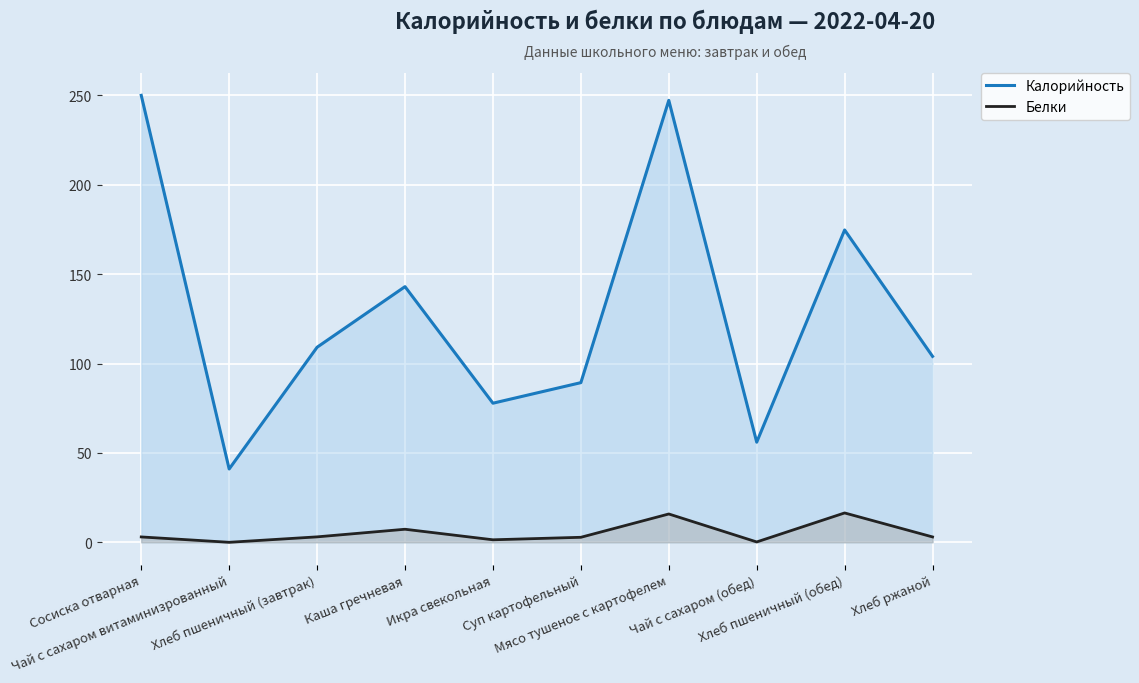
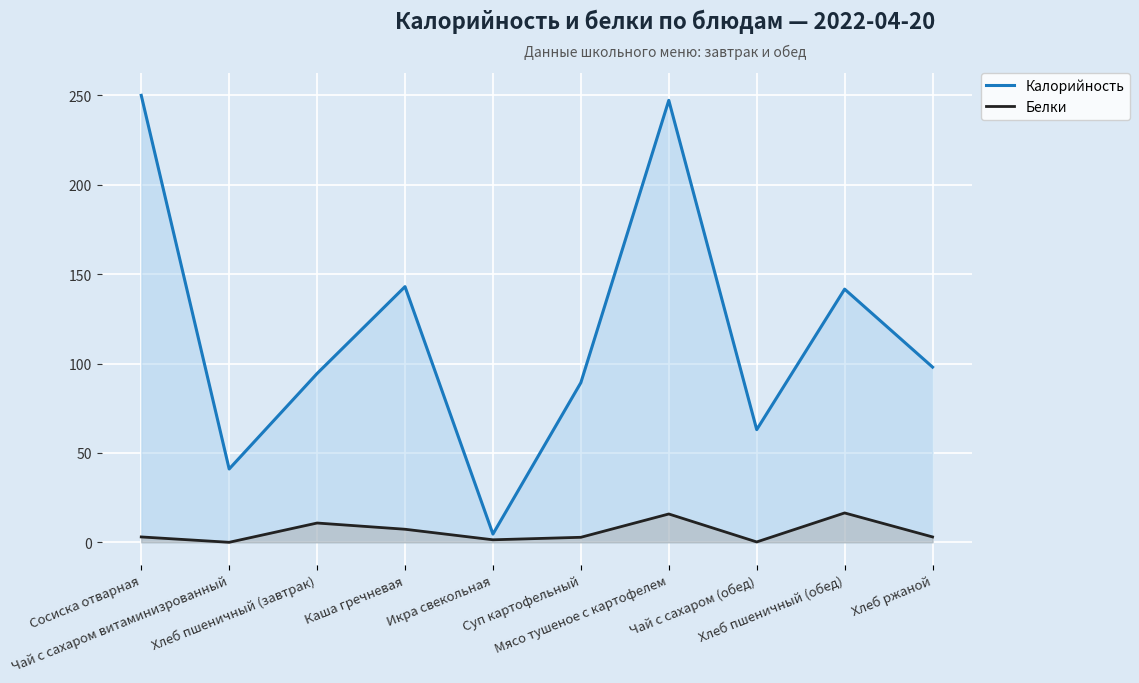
  {
    "Калорийность": {
      "Сосиска отварная": 250,
      "Чай с сахаром витаминизрованный": 41,
-     "Хлеб пшеничный (завтрак)": 109,
+     "Хлеб пшеничный (завтрак)": 94,
      "Каша гречневая": 143,
-     "Икра свекольная": 78,
+     "Икра свекольная": 5,
      "Суп картофельный": 89,
      "Мясо тушеное с картофелем": 247,
-     "Чай с сахаром (обед)": 56,
-     "Хлеб пшеничный (обед)": 175,
-     "Хлеб ржаной": 104
+     "Чай с сахаром (обед)": 63,
+     "Хлеб пшеничный (обед)": 142,
+     "Хлеб ржаной": 98
    },
    "Белки": {
      "Сосиска отварная": 3,
      "Чай с сахаром витаминизрованный": 0,
-     "Хлеб пшеничный (завтрак)": 3,
+     "Хлеб пшеничный (завтрак)": 11,
      "Каша гречневая": 7,
      "Икра свекольная": 1,
      "Суп картофельный": 3,
      "Мясо тушеное с картофелем": 16,
      "Чай с сахаром (обед)": 0,
      "Хлеб пшеничный (обед)": 16,
      "Хлеб ржаной": 3
    }
  }
